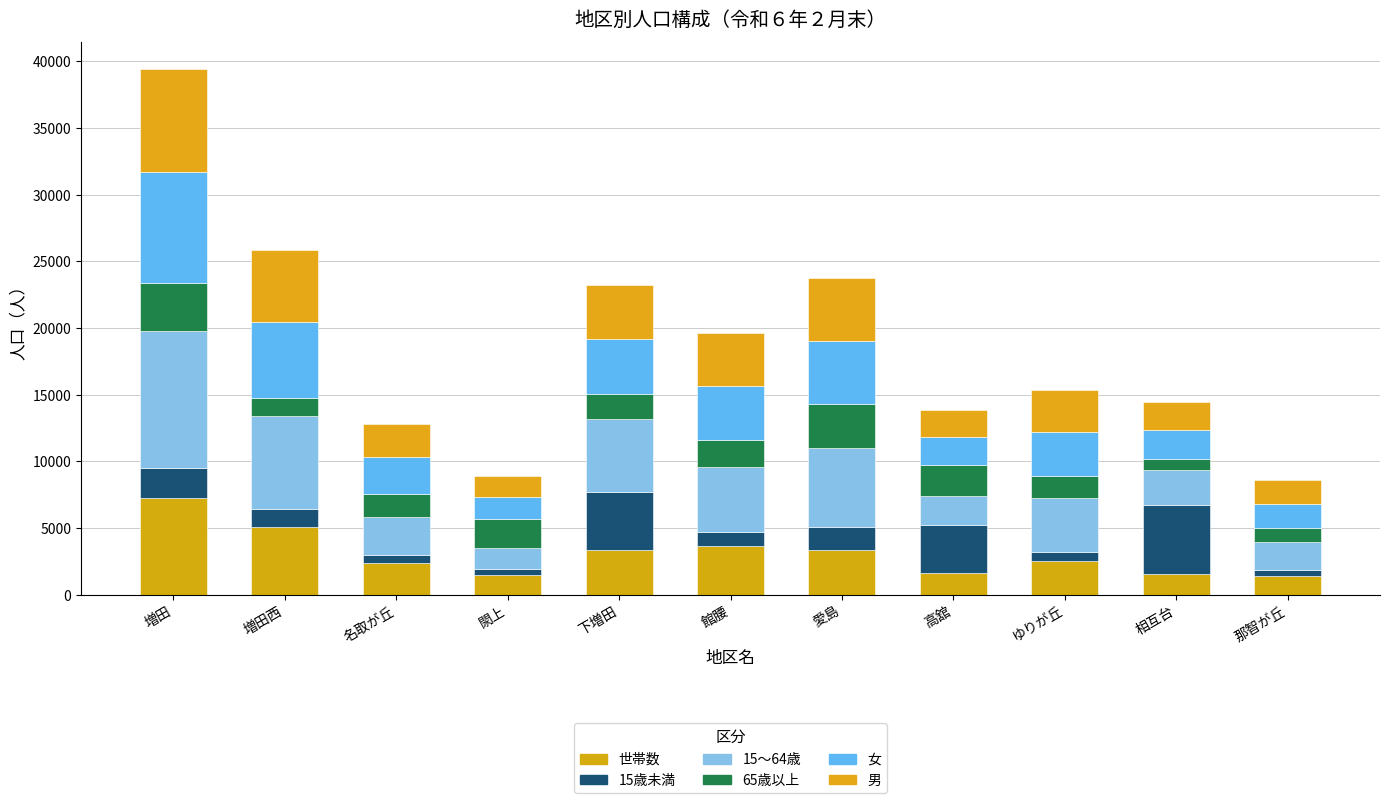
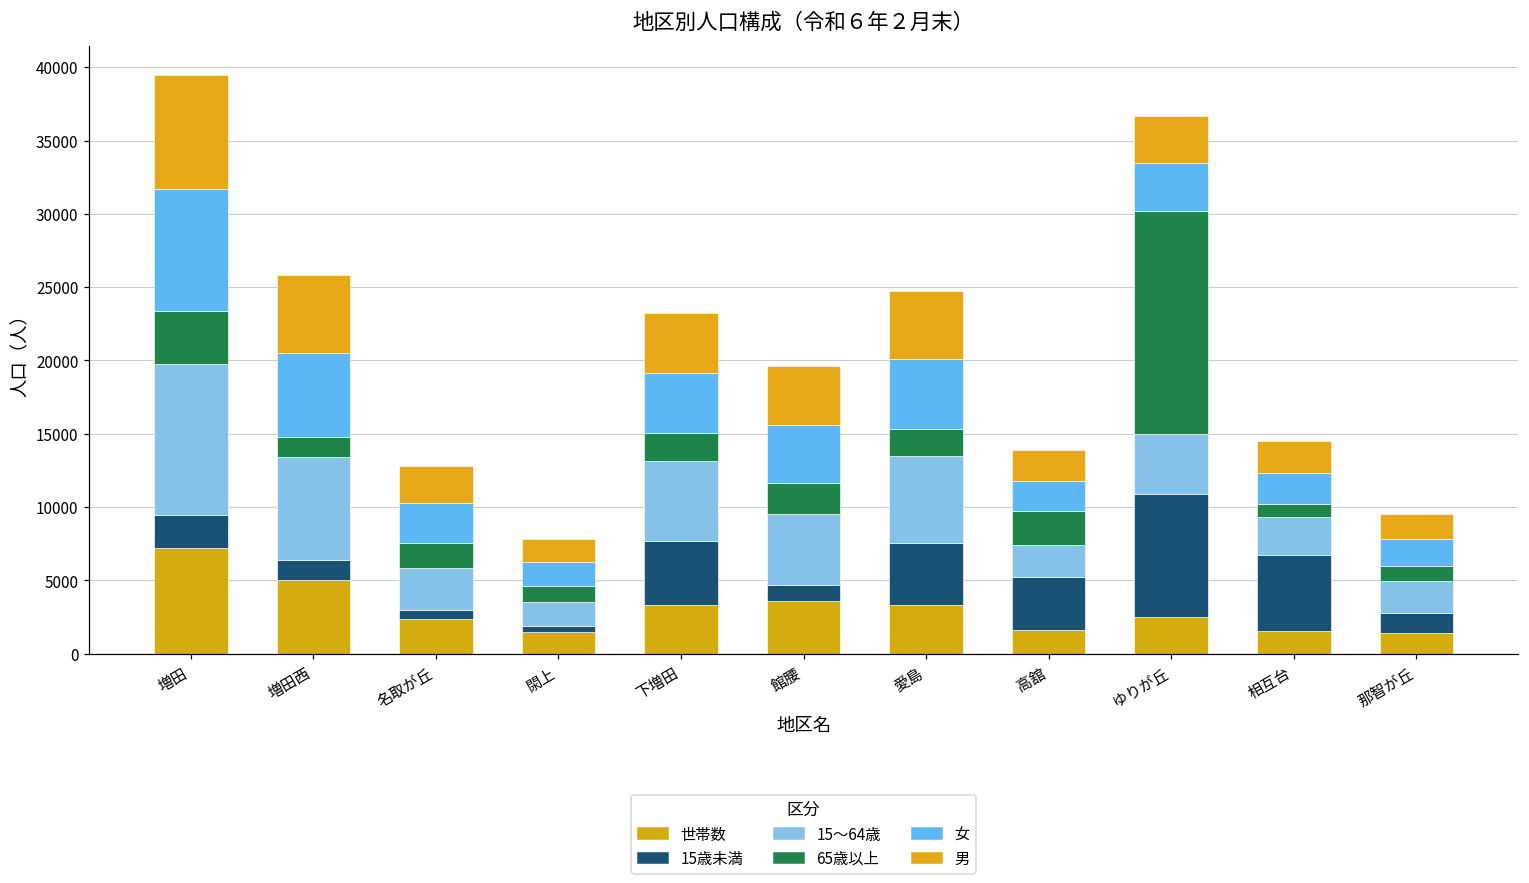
  {
    "15歳未満": {
      "増田": 2300,
      "増田西": 1400,
      "名取が丘": 600,
      "閖上": 500,
      "下増田": 4400,
      "館腰": 1000,
-     "愛島": 1700,
+     "愛島": 4200,
      "高舘": 3600,
-     "ゆりが丘": 700,
+     "ゆりが丘": 8400,
      "相互台": 5100,
-     "那智が丘": 400
+     "那智が丘": 1400
    },
    "65歳以上": {
      "増田": 3600,
      "増田西": 1400,
      "名取が丘": 1700,
-     "閖上": 2200,
+     "閖上": 1100,
      "下増田": 1900,
      "館腰": 2100,
-     "愛島": 3300,
+     "愛島": 1800,
      "高舘": 2300,
-     "ゆりが丘": 1700,
+     "ゆりが丘": 15200,
      "相互台": 900,
      "那智が丘": 1000
    }
  }
